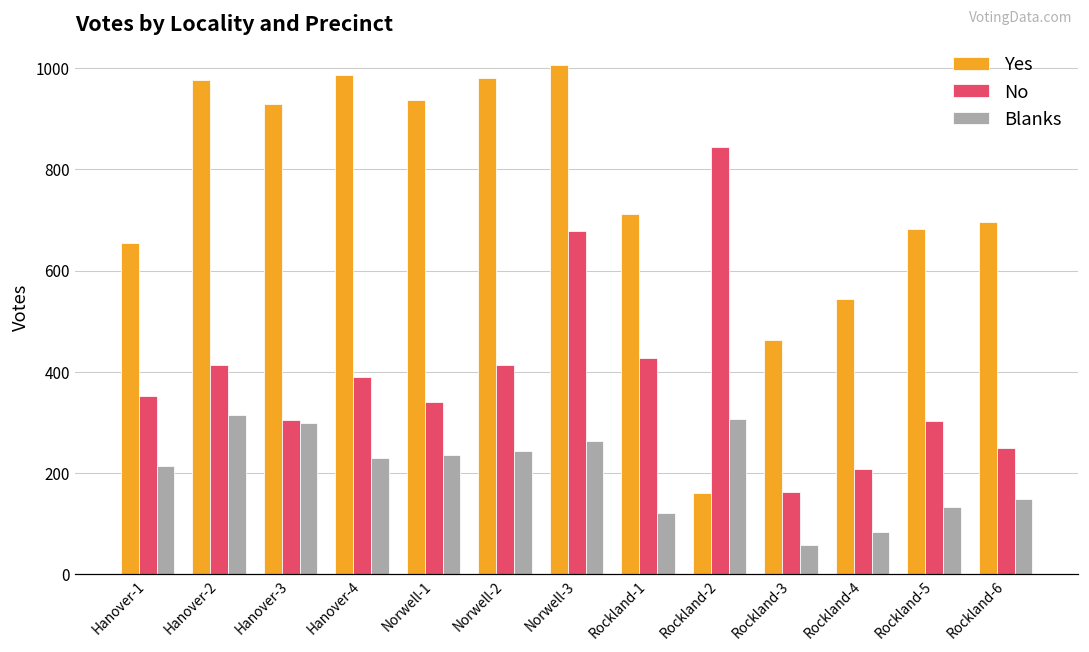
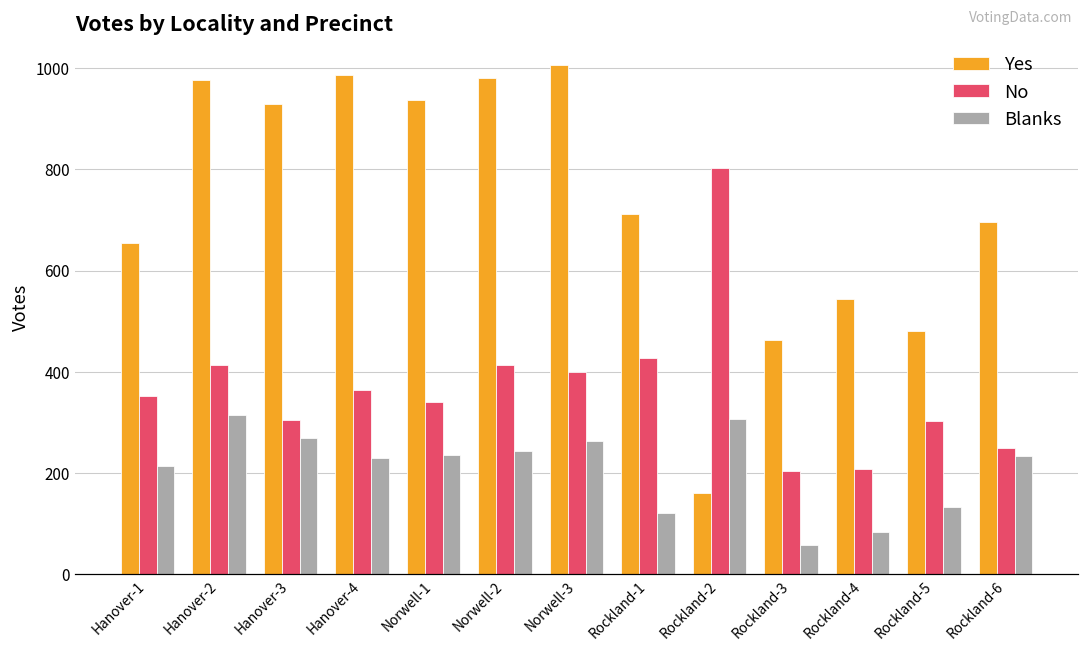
  {
    "Yes": {
      "Hanover-1": 650,
      "Hanover-2": 980,
      "Hanover-3": 930,
      "Hanover-4": 990,
      "Norwell-1": 940,
      "Norwell-2": 980,
      "Norwell-3": 1010,
      "Rockland-1": 710,
      "Rockland-2": 160,
      "Rockland-3": 460,
      "Rockland-4": 540,
-     "Rockland-5": 680,
+     "Rockland-5": 480,
      "Rockland-6": 700
    },
    "No": {
      "Hanover-1": 350,
      "Hanover-2": 410,
      "Hanover-3": 310,
-     "Hanover-4": 390,
+     "Hanover-4": 360,
      "Norwell-1": 340,
      "Norwell-2": 410,
-     "Norwell-3": 680,
+     "Norwell-3": 400,
      "Rockland-1": 430,
-     "Rockland-2": 840,
-     "Rockland-3": 160,
+     "Rockland-2": 800,
+     "Rockland-3": 200,
      "Rockland-4": 210,
      "Rockland-5": 300,
      "Rockland-6": 250
    },
    "Blanks": {
      "Hanover-1": 210,
      "Hanover-2": 310,
-     "Hanover-3": 300,
+     "Hanover-3": 270,
      "Hanover-4": 230,
      "Norwell-1": 240,
      "Norwell-2": 240,
      "Norwell-3": 260,
      "Rockland-1": 120,
      "Rockland-2": 310,
      "Rockland-3": 60,
      "Rockland-4": 80,
      "Rockland-5": 130,
-     "Rockland-6": 150
+     "Rockland-6": 230
    }
  }
